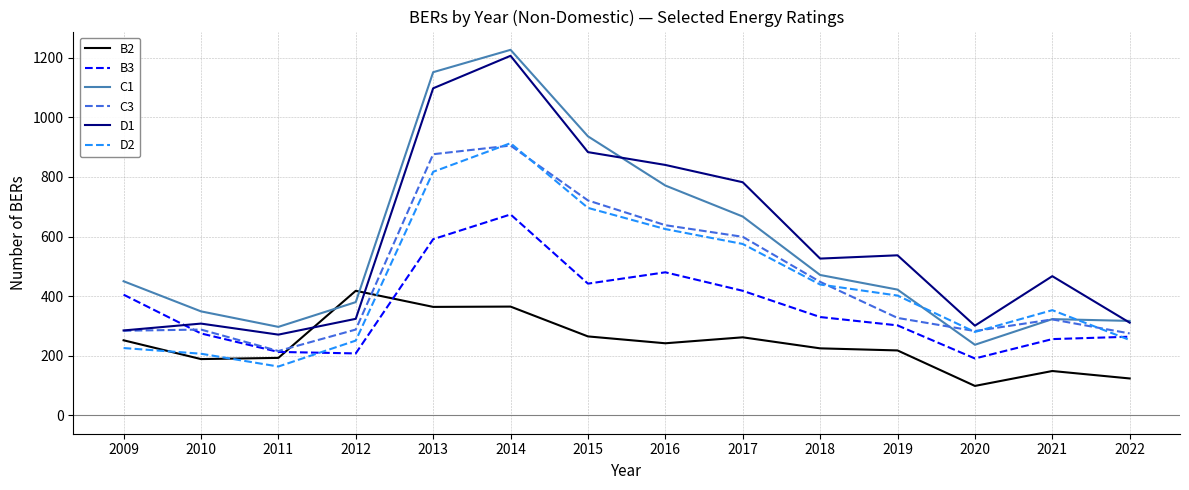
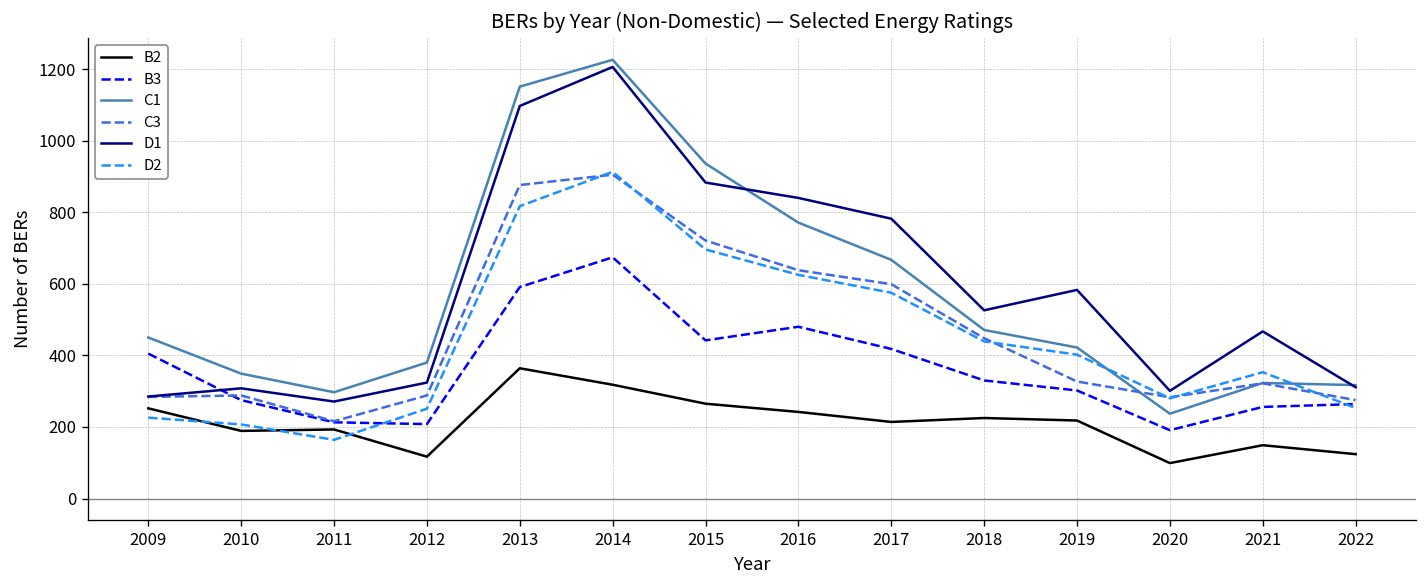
  {
    "B2": {
      "2009": 250,
      "2010": 190,
      "2011": 190,
-     "2012": 420,
+     "2012": 120,
      "2013": 360,
-     "2014": 370,
+     "2014": 320,
      "2015": 270,
      "2016": 240,
-     "2017": 260,
+     "2017": 210,
      "2018": 230,
      "2019": 220,
      "2020": 100,
      "2021": 150,
      "2022": 120
    },
    "B3": {
      "2009": 410,
      "2010": 280,
      "2012": 210,
      "2013": 590,
      "2014": 670,
      "2015": 440,
      "2016": 480,
      "2017": 420,
      "2018": 330,
      "2019": 300,
      "2020": 190,
      "2021": 260,
      "2022": 260
    },
    "D1": {
      "2010": 310,
      "2011": 270,
      "2012": 320,
      "2013": 1100,
      "2014": 1210,
      "2015": 880,
      "2016": 840,
      "2017": 780,
      "2018": 530,
-     "2019": 540,
+     "2019": 580,
      "2020": 300,
      "2021": 470
    },
    "D2": {
      "2009": 230,
      "2010": 210,
      "2011": 160,
      "2012": 250,
      "2013": 820,
      "2015": 700,
      "2016": 630,
      "2017": 580,
      "2018": 440,
      "2019": 400,
      "2021": 350,
      "2022": 250
    }
  }
